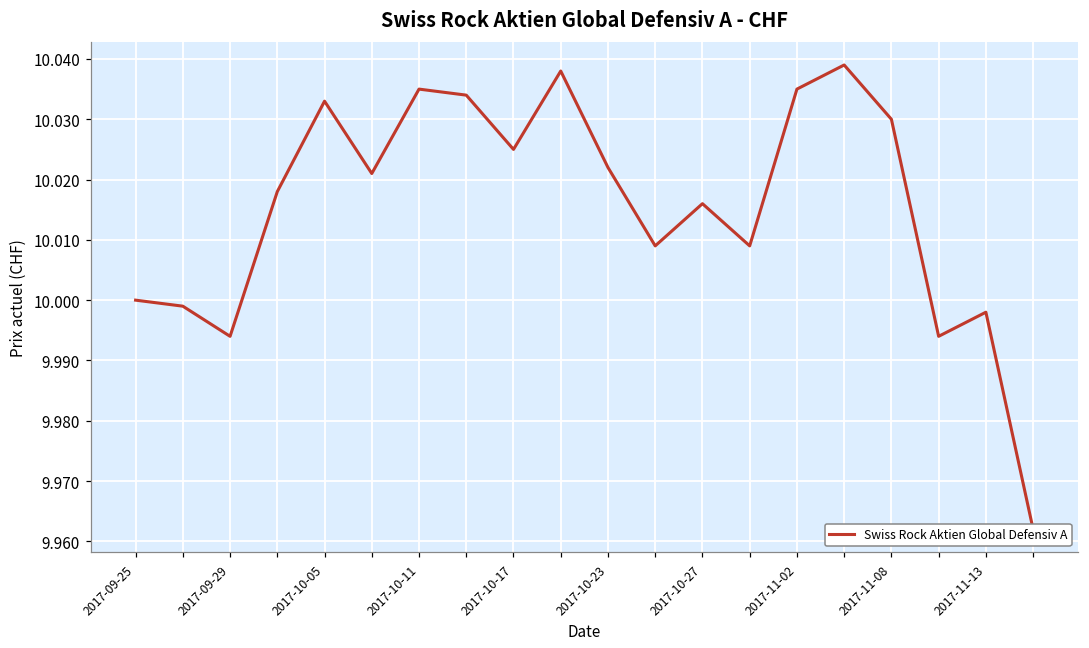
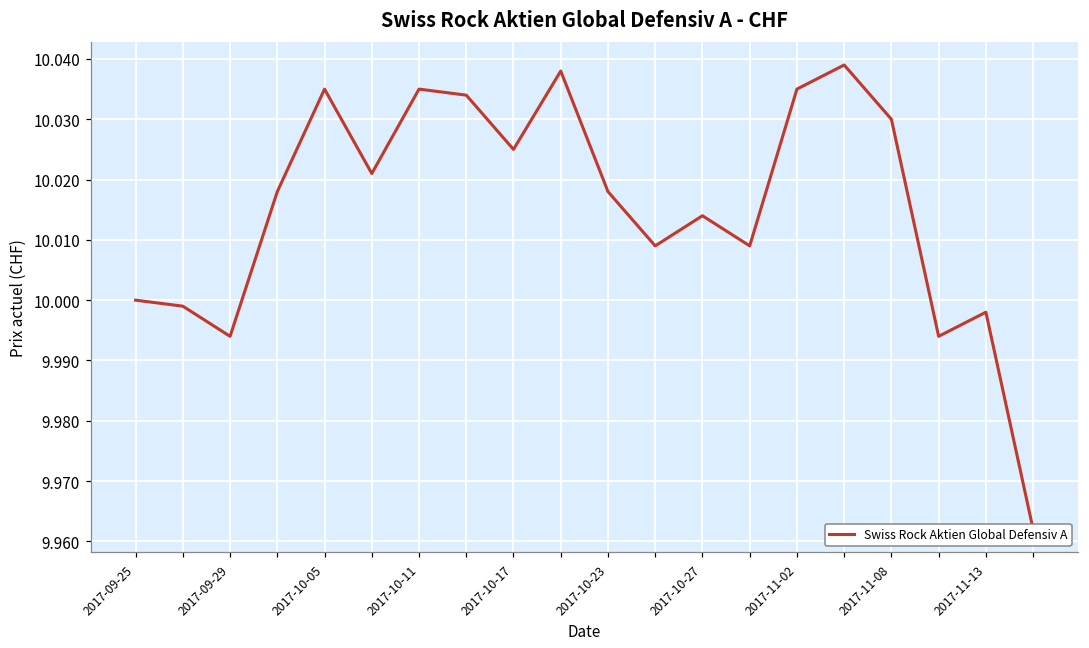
  {
    "2017-09-25": 10.000,
    "2017-09-29": 9.994,
-   "2017-10-05": 10.033,
+   "2017-10-05": 10.035,
    "2017-10-11": 10.035,
    "2017-10-17": 10.025,
-   "2017-10-23": 10.022,
-   "2017-10-27": 10.016,
+   "2017-10-23": 10.018,
+   "2017-10-27": 10.014,
    "2017-11-02": 10.035,
    "2017-11-08": 10.030,
    "2017-11-13": 9.998
  }
